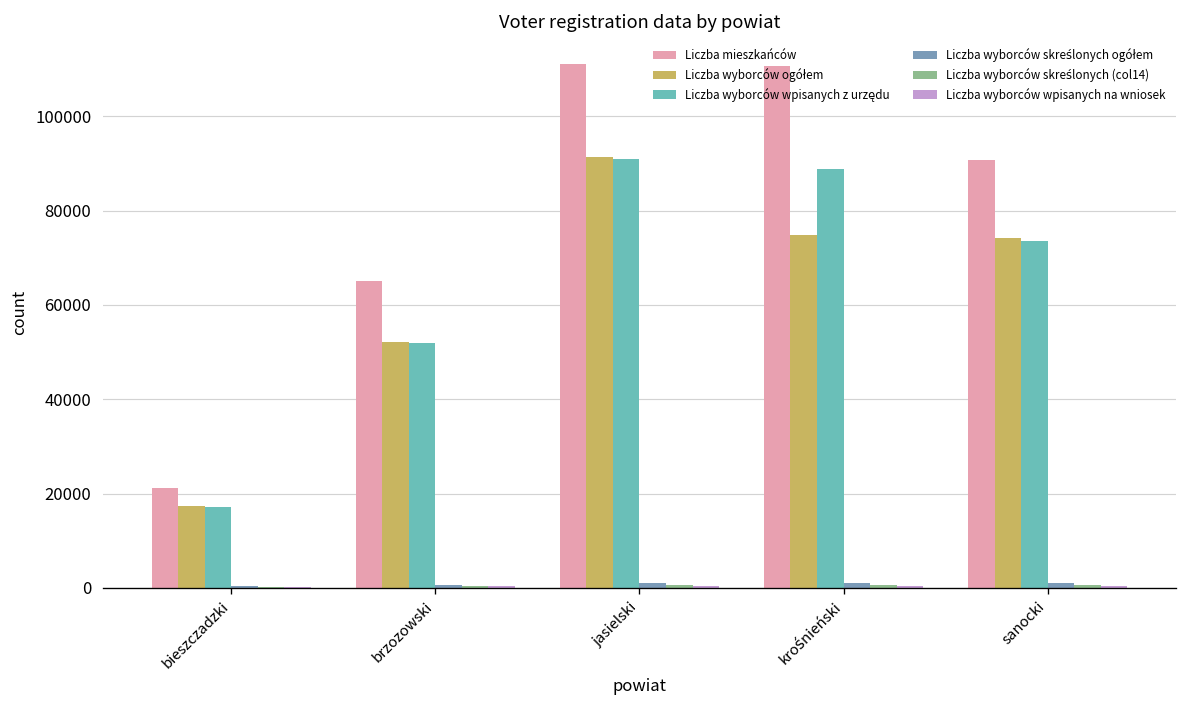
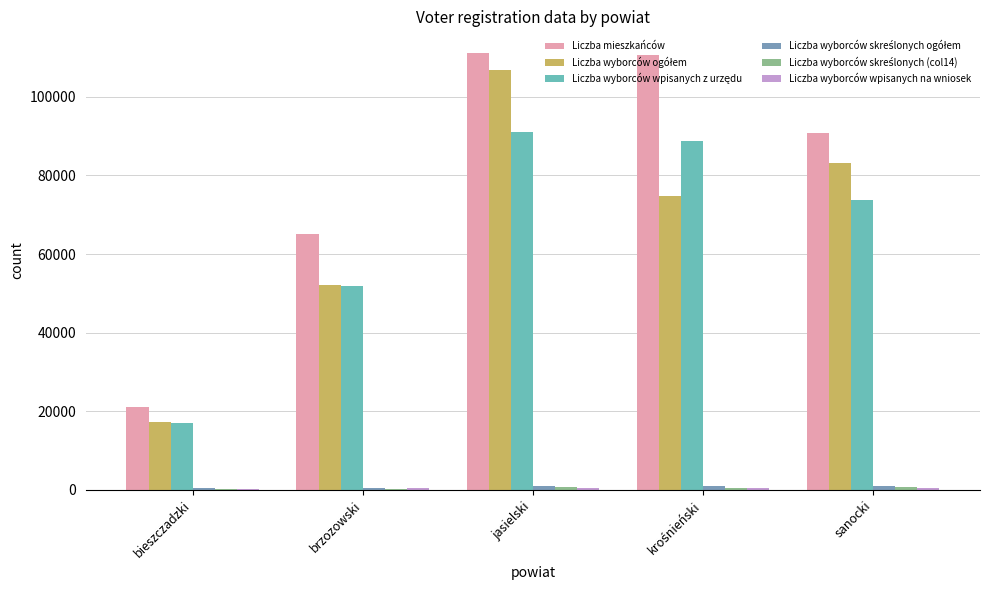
  {
    "Liczba wyborców ogółem": {
      "bieszczadzki": 17000,
      "brzozowski": 52000,
-     "jasielski": 91000,
+     "jasielski": 107000,
      "krośnieński": 75000,
-     "sanocki": 74000
+     "sanocki": 83000
    }
  }
